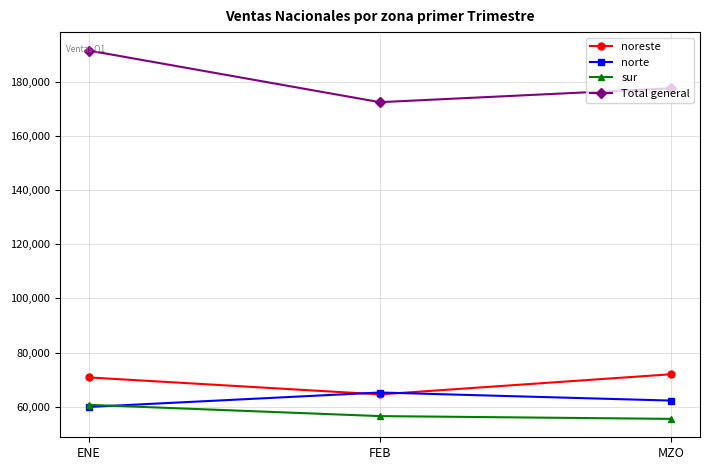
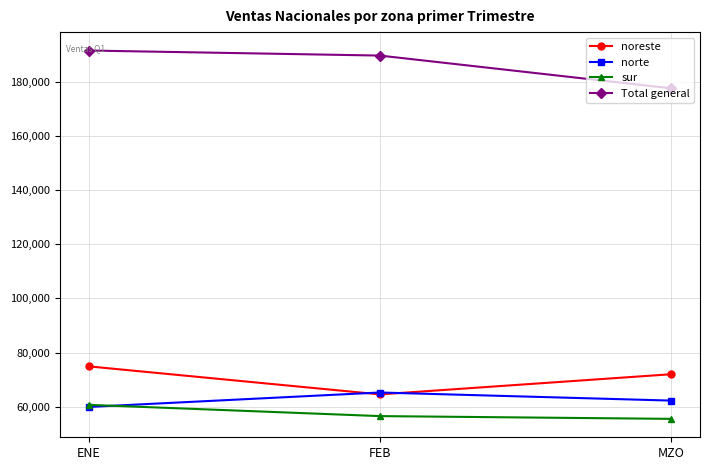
  {
    "noreste": {
-     "ENE": "71,000",
+     "ENE": "75,000",
      "MZO": "72,000"
    },
    "norte": {
      "MZO": "62,000"
    },
    "sur": {
      "FEB": "57,000",
      "MZO": "56,000"
    },
    "Total general": {
      "ENE": "191,000",
-     "FEB": "172,000"
+     "FEB": "190,000"
    }
  }
